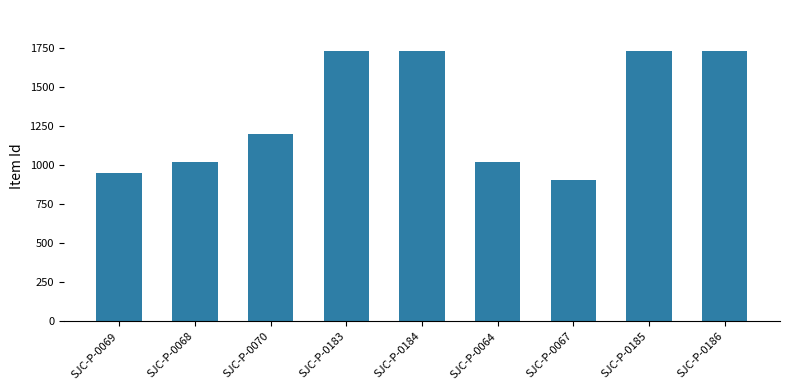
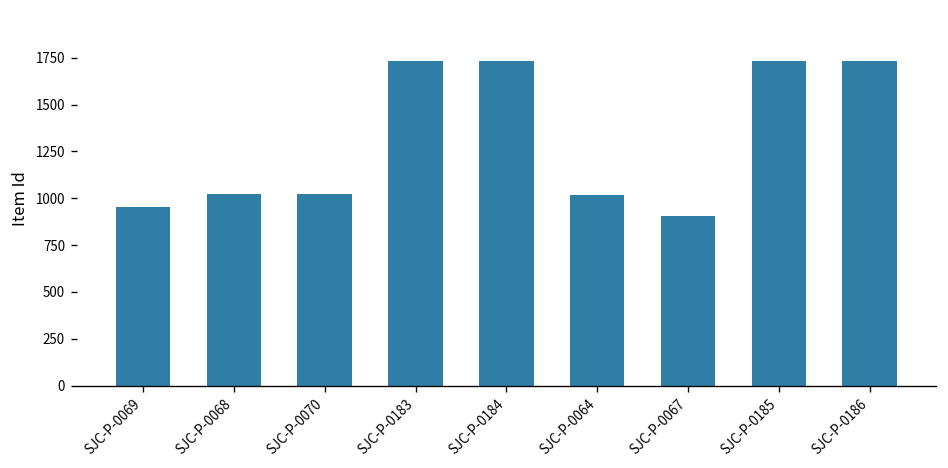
  {
    "SJC-P-0069": 950,
    "SJC-P-0068": 1020,
-   "SJC-P-0070": 1200,
+   "SJC-P-0070": 1020,
    "SJC-P-0183": 1730,
    "SJC-P-0184": 1730,
    "SJC-P-0064": 1020,
    "SJC-P-0067": 910,
    "SJC-P-0185": 1730,
    "SJC-P-0186": 1730
  }
